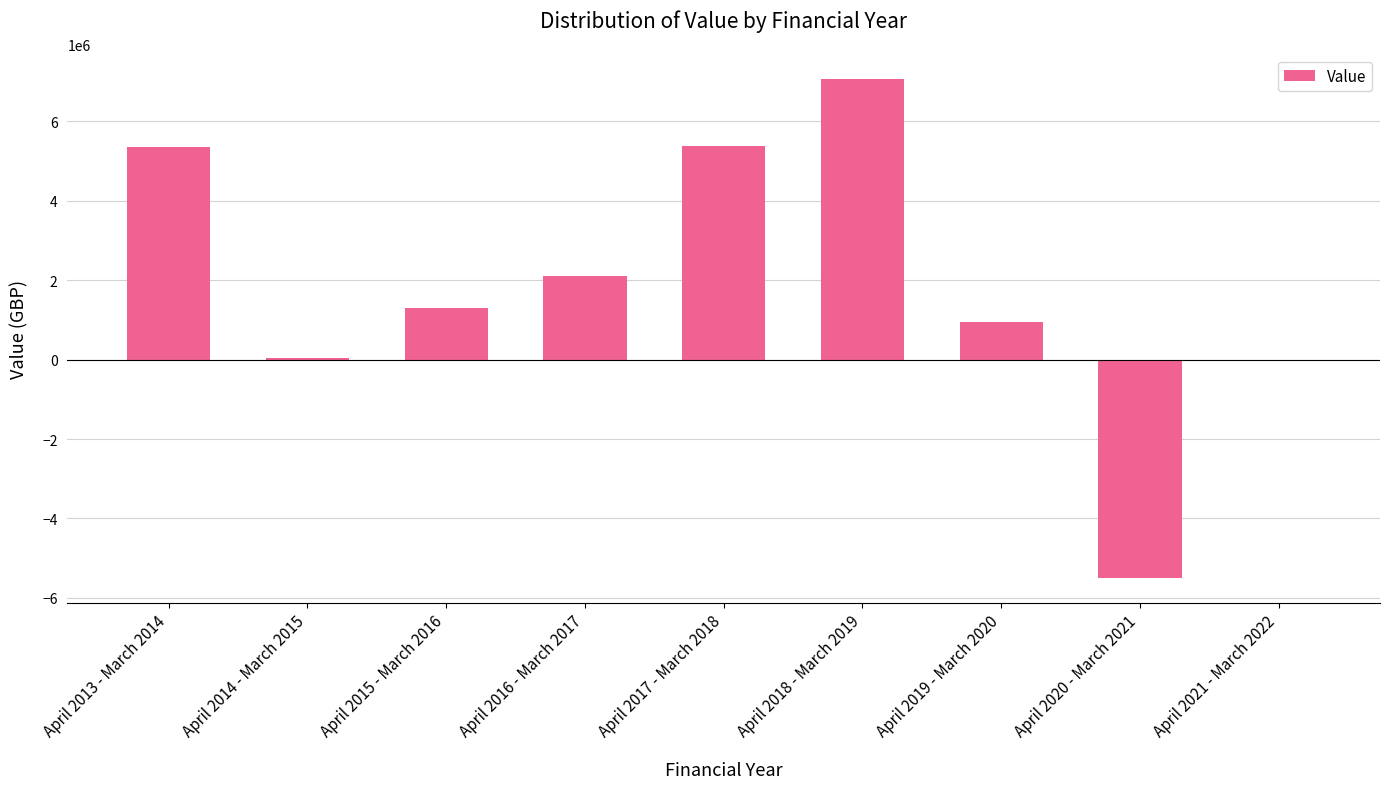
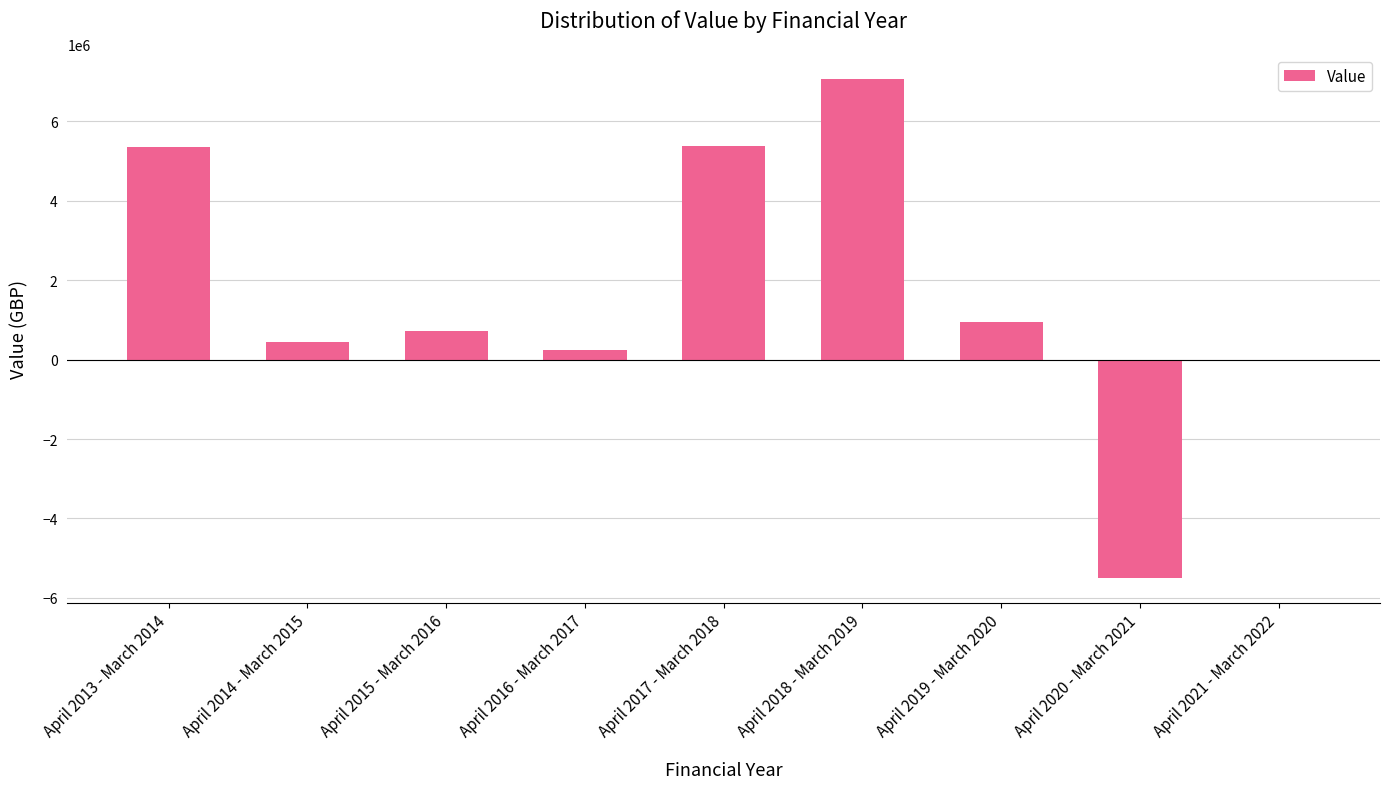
  {
    "April 2013 - March 2014": 5400000,
-   "April 2014 - March 2015": 0,
-   "April 2015 - March 2016": 1300000,
-   "April 2016 - March 2017": 2100000,
+   "April 2014 - March 2015": 400000,
+   "April 2015 - March 2016": 700000,
+   "April 2016 - March 2017": 200000,
    "April 2017 - March 2018": 5400000,
    "April 2018 - March 2019": 7100000,
    "April 2019 - March 2020": 900000,
    "April 2020 - March 2021": -5500000,
    "April 2021 - March 2022": 0
  }
